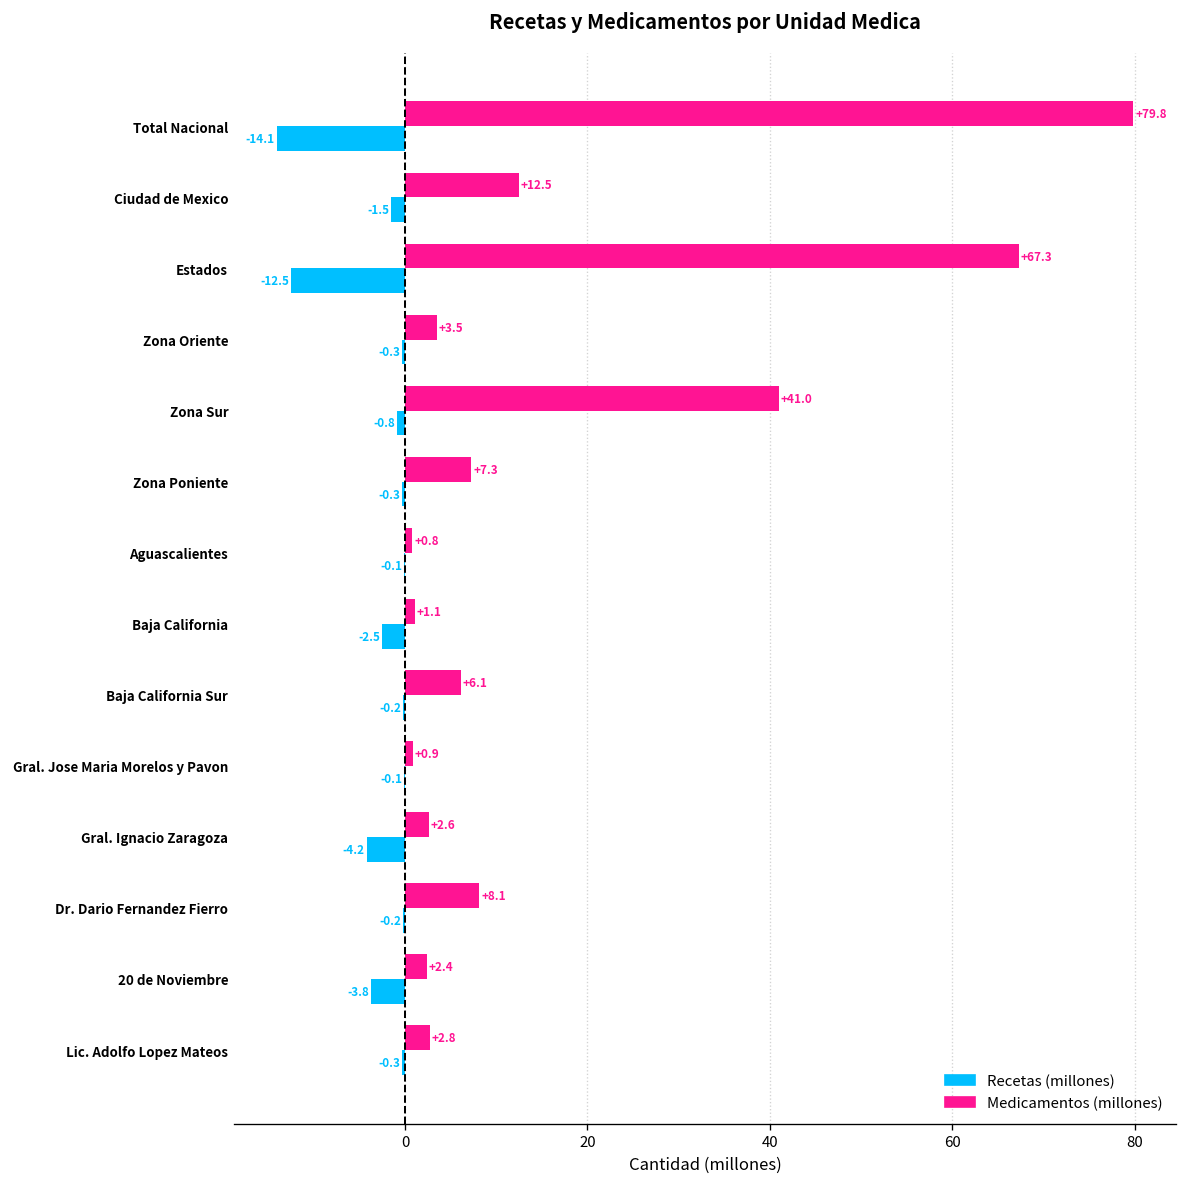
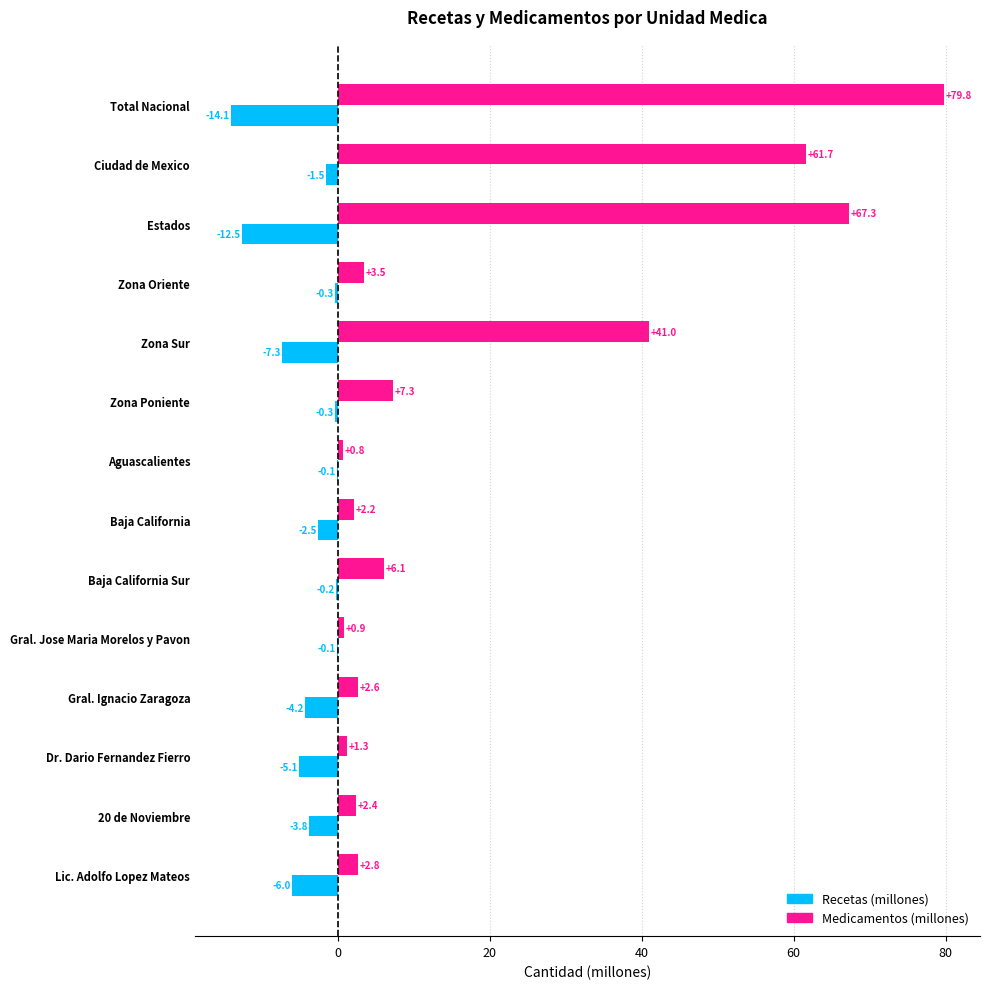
  {
    "Recetas (millones)": {
      "Total Nacional": "-14.1",
      "Ciudad de Mexico": "-1.5",
      "Estados": "-12.5",
      "Zona Oriente": "-0.3",
-     "Zona Sur": "-0.8",
+     "Zona Sur": "-7.3",
      "Zona Poniente": "-0.3",
      "Aguascalientes": "-0.1",
      "Baja California": "-2.5",
      "Baja California Sur": "-0.2",
      "Gral. Jose Maria Morelos y Pavon": "-0.1",
      "Gral. Ignacio Zaragoza": "-4.2",
-     "Dr. Dario Fernandez Fierro": "-0.2",
+     "Dr. Dario Fernandez Fierro": "-5.1",
      "20 de Noviembre": "-3.8",
-     "Lic. Adolfo Lopez Mateos": "-0.3"
+     "Lic. Adolfo Lopez Mateos": "-6.0"
    },
    "Medicamentos (millones)": {
      "Total Nacional": "+79.8",
-     "Ciudad de Mexico": "+12.5",
+     "Ciudad de Mexico": "+61.7",
      "Estados": "+67.3",
      "Zona Oriente": "+3.5",
      "Zona Sur": "+41.0",
      "Zona Poniente": "+7.3",
      "Aguascalientes": "+0.8",
-     "Baja California": "+1.1",
+     "Baja California": "+2.2",
      "Baja California Sur": "+6.1",
      "Gral. Jose Maria Morelos y Pavon": "+0.9",
      "Gral. Ignacio Zaragoza": "+2.6",
-     "Dr. Dario Fernandez Fierro": "+8.1",
+     "Dr. Dario Fernandez Fierro": "+1.3",
      "20 de Noviembre": "+2.4",
      "Lic. Adolfo Lopez Mateos": "+2.8"
    }
  }
